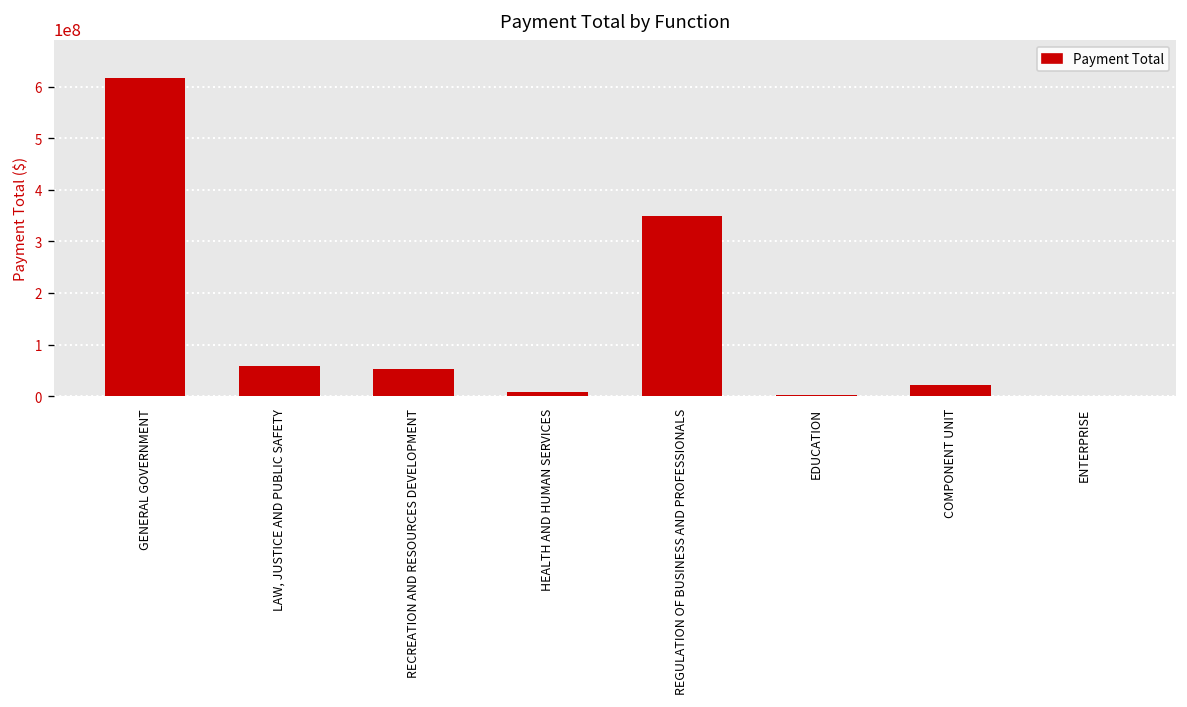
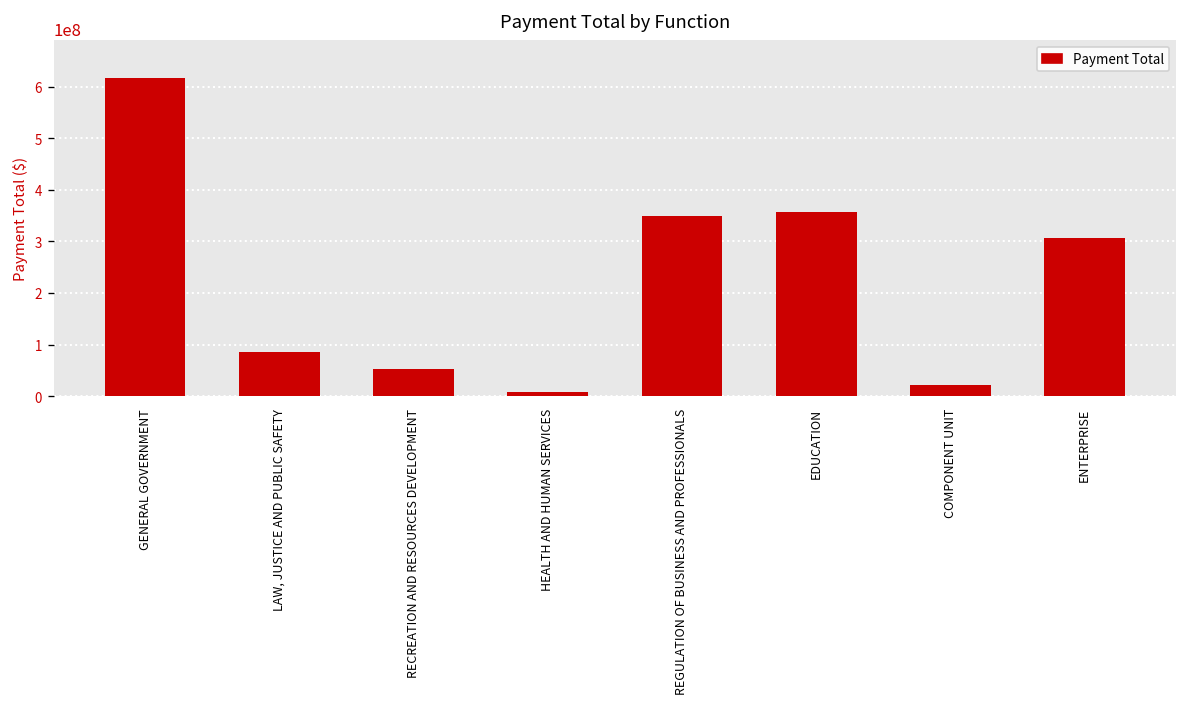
  {
    "GENERAL GOVERNMENT": 620000000,
-   "LAW, JUSTICE AND PUBLIC SAFETY": 60000000,
+   "LAW, JUSTICE AND PUBLIC SAFETY": 80000000,
    "RECREATION AND RESOURCES DEVELOPMENT": 50000000,
    "HEALTH AND HUMAN SERVICES": 10000000,
    "REGULATION OF BUSINESS AND PROFESSIONALS": 350000000,
-   "EDUCATION": 0,
+   "EDUCATION": 360000000,
    "COMPONENT UNIT": 20000000,
-   "ENTERPRISE": 0
+   "ENTERPRISE": 310000000
  }
